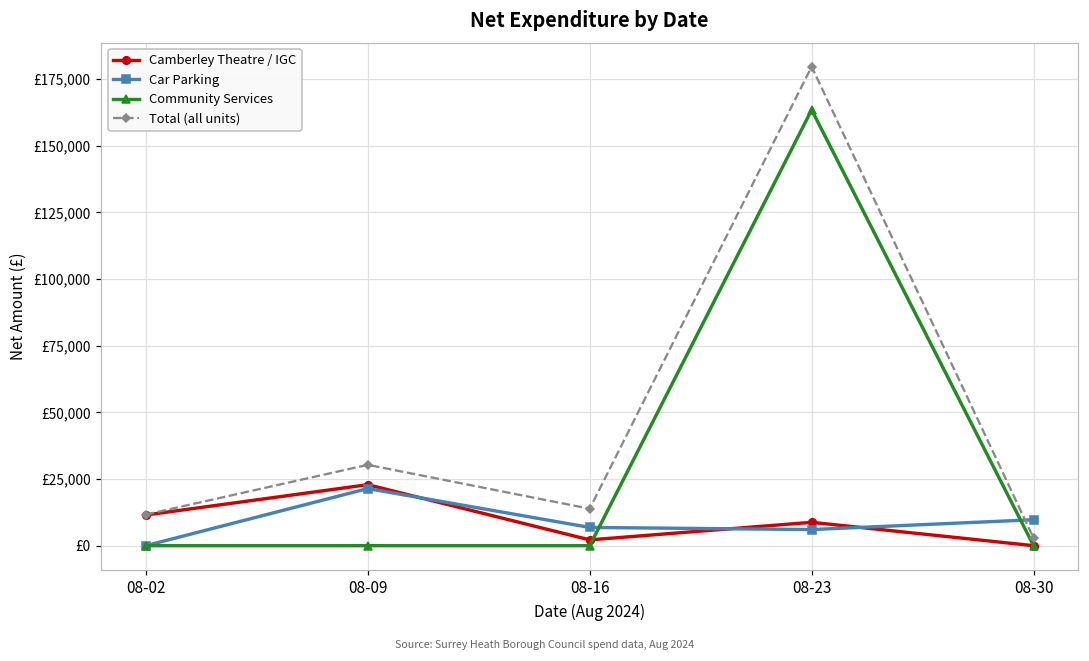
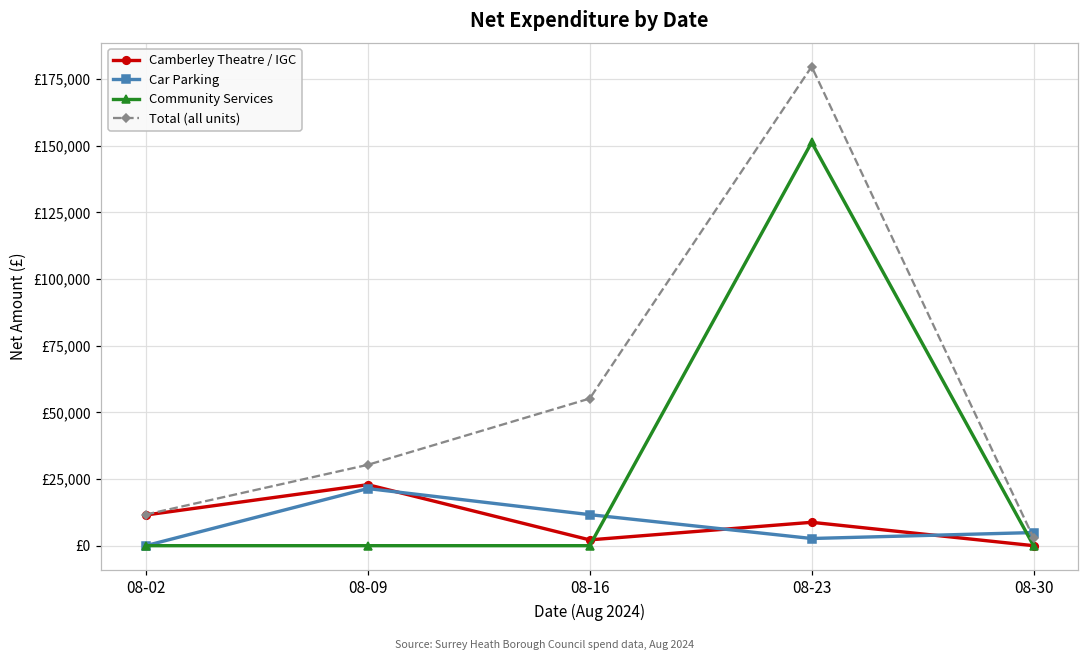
  {
    "Camberley Theatre / IGC": {
      "08-09": "£23,000",
      "08-16": "£2,000",
      "08-23": "£9,000"
    },
    "Car Parking": {
      "08-09": "£21,000",
-     "08-16": "£7,000",
-     "08-23": "£6,000",
-     "08-30": "£10,000"
+     "08-16": "£12,000",
+     "08-23": "£3,000",
+     "08-30": "£5,000"
    },
    "Community Services": {
      "08-09": "£0",
      "08-16": "£0",
-     "08-23": "£163,000"
+     "08-23": "£151,000"
    },
    "Total (all units)": {
      "08-09": "£30,000",
-     "08-16": "£14,000",
+     "08-16": "£55,000",
      "08-23": "£180,000",
      "08-30": "£3,000"
    }
  }
